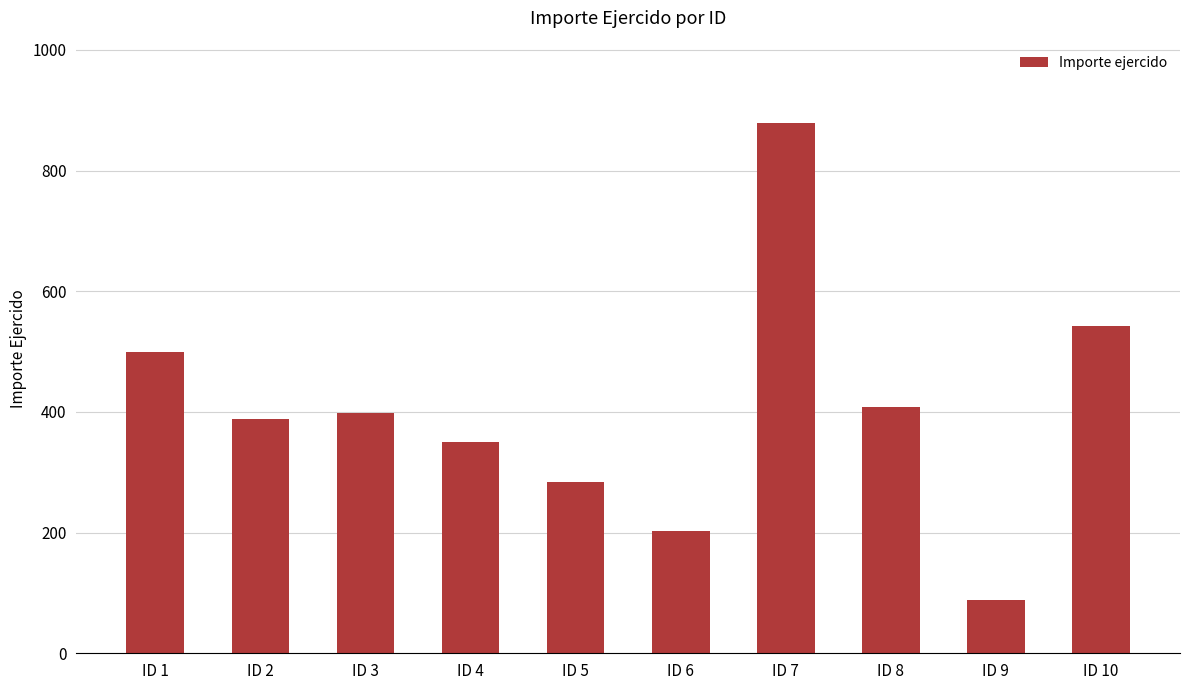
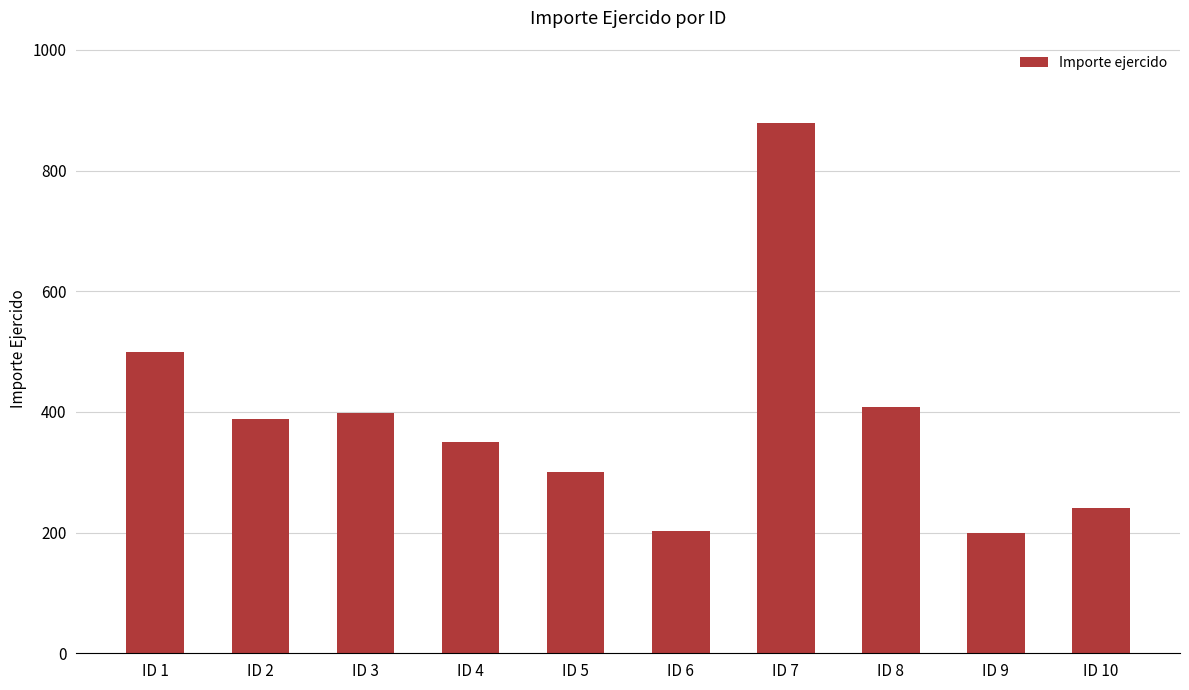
  {
    "ID 1": 500,
    "ID 2": 390,
    "ID 3": 400,
    "ID 4": 350,
-   "ID 5": 280,
+   "ID 5": 300,
    "ID 6": 200,
    "ID 7": 880,
    "ID 8": 410,
-   "ID 9": 90,
-   "ID 10": 540
+   "ID 9": 200,
+   "ID 10": 240
  }
